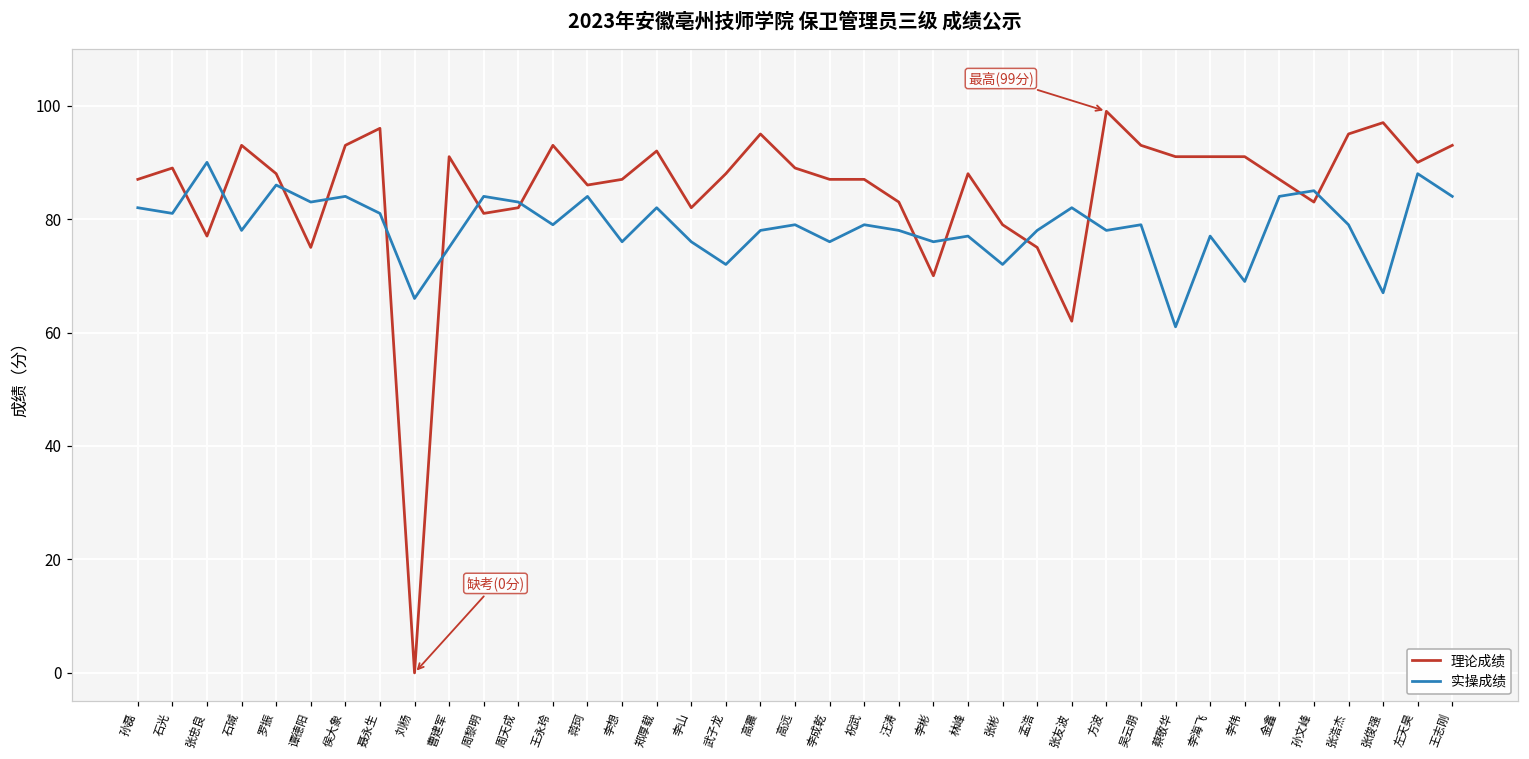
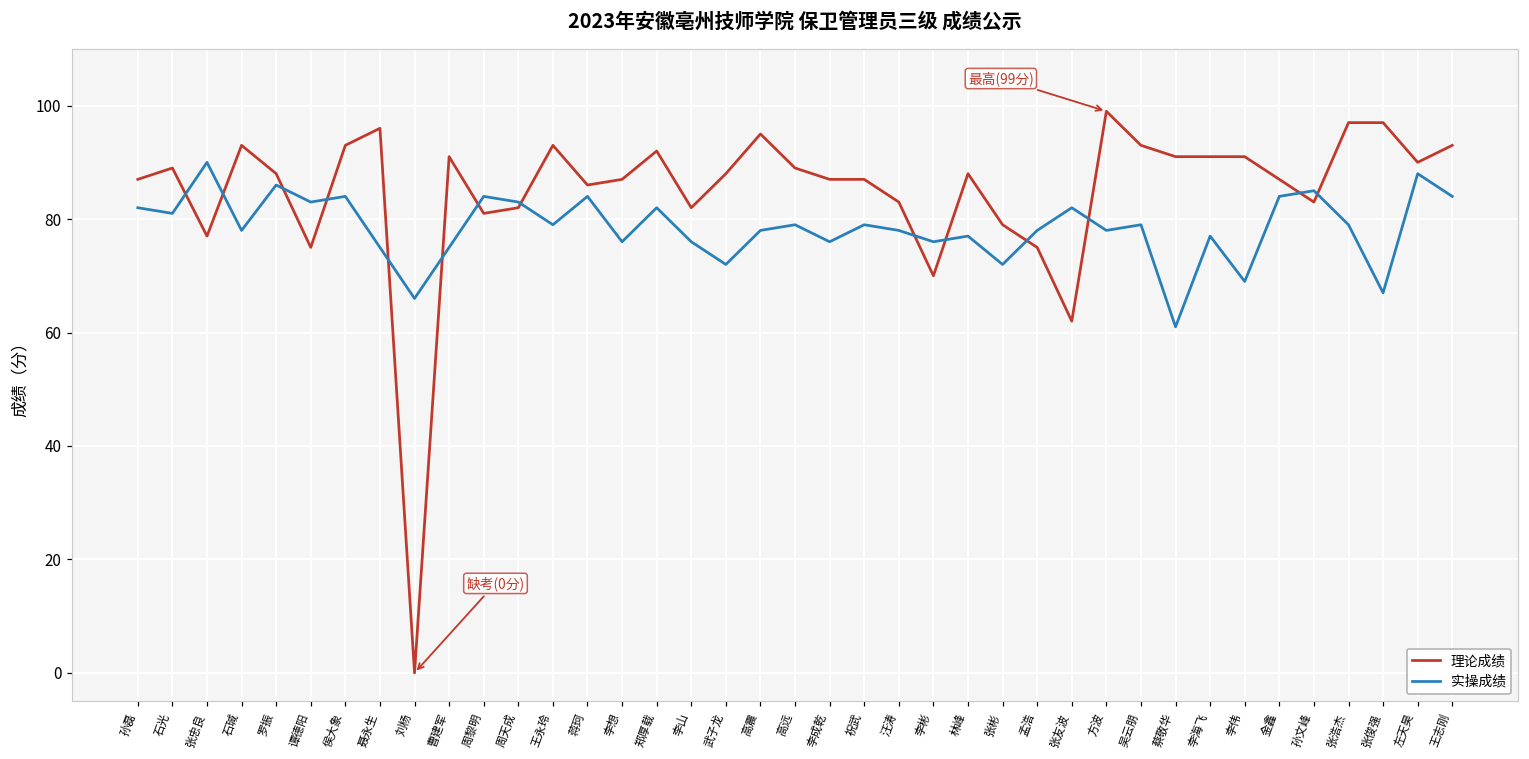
  {
    "理论成绩": {
      "孙磊": 87,
      "石光": 89,
      "张忠良": 77,
      "石瑊": 93,
      "罗振": 88,
      "谭德阳": 75,
      "侯大象": 93,
      "聂永生": 96,
      "曹建军": 91,
      "周黎明": 81,
      "周天成": 82,
      "王永玲": 93,
      "蒋珂": 86,
      "李想": 87,
      "郑厚载": 92,
      "李山": 82,
      "武子龙": 88,
      "高震": 95,
      "高远": 89,
      "李成乾": 87,
      "祝武": 87,
      "汪涛": 83,
      "李彬": 70,
      "林峰": 88,
      "张彬": 79,
      "孟浩": 75,
      "张友波": 62,
      "吴云朋": 93,
      "蔡敬华": 91,
      "李海飞": 91,
      "李伟": 91,
      "金鑫": 87,
      "孙文峰": 83,
-     "张浩杰": 95,
+     "张浩杰": 97,
      "张俊强": 97,
      "左天昊": 90,
      "王志刚": 93
    },
    "实操成绩": {
      "孙磊": 82,
      "石光": 81,
      "张忠良": 90,
      "石瑊": 78,
      "罗振": 86,
      "谭德阳": 83,
      "侯大象": 84,
-     "聂永生": 81,
+     "聂永生": 75,
      "刘杨": 66,
      "曹建军": 75,
      "周黎明": 84,
      "周天成": 83,
      "王永玲": 79,
      "蒋珂": 84,
      "李想": 76,
      "郑厚载": 82,
      "李山": 76,
      "武子龙": 72,
      "高震": 78,
      "高远": 79,
      "李成乾": 76,
      "祝武": 79,
      "汪涛": 78,
      "李彬": 76,
      "林峰": 77,
      "张彬": 72,
      "孟浩": 78,
      "张友波": 82,
      "方波": 78,
      "吴云朋": 79,
      "蔡敬华": 61,
      "李海飞": 77,
      "李伟": 69,
      "金鑫": 84,
      "孙文峰": 85,
      "张浩杰": 79,
      "张俊强": 67,
      "左天昊": 88,
      "王志刚": 84
    }
  }
